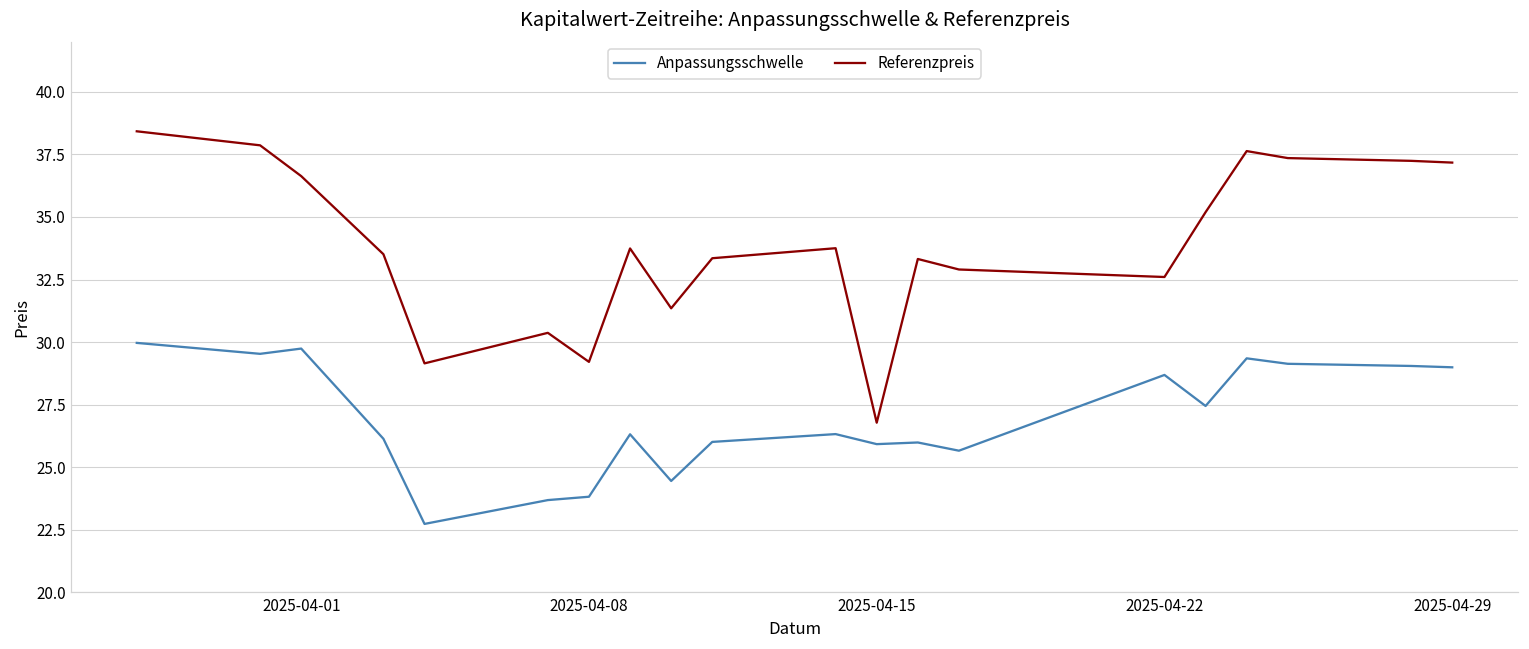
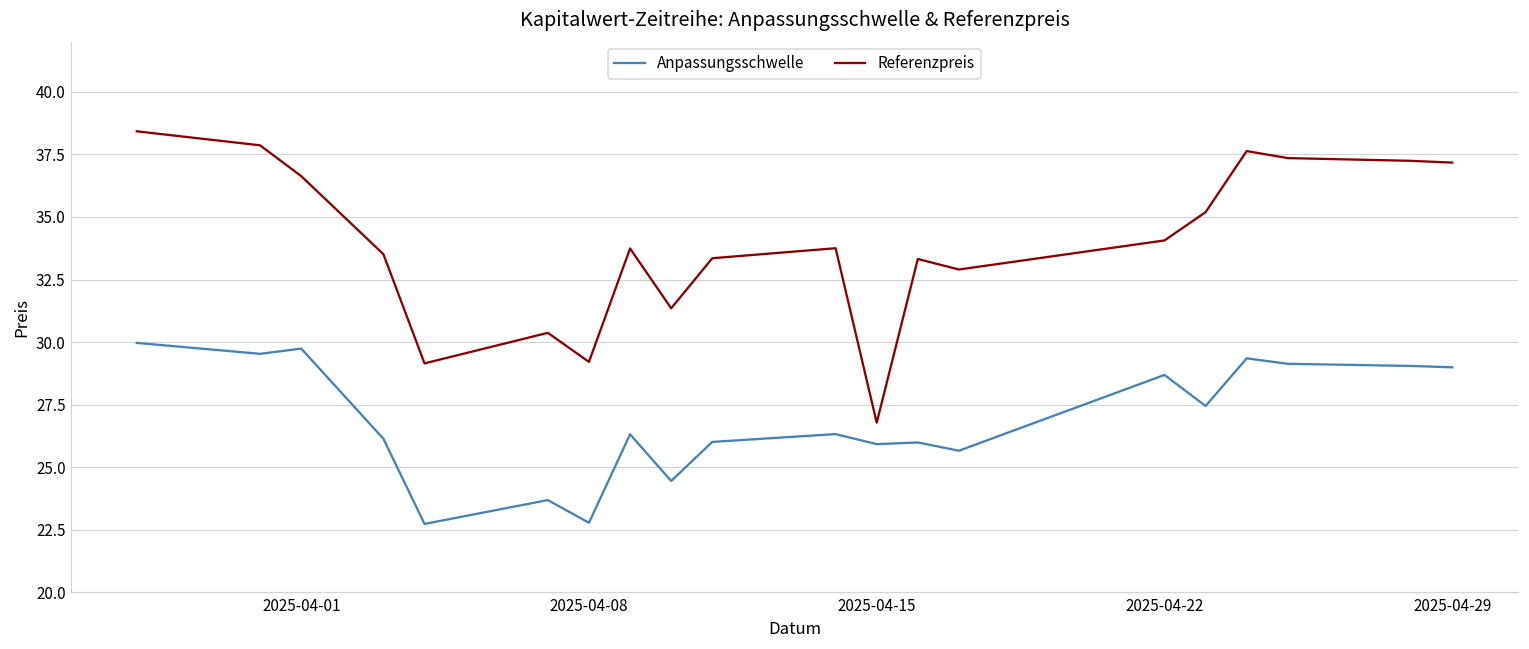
  {
    "Anpassungsschwelle": {
      "2025-04-01": 29.7,
-     "2025-04-08": 23.8,
+     "2025-04-08": 22.8,
      "2025-04-15": 25.9,
      "2025-04-22": 28.7,
      "2025-04-29": 29.0
    },
    "Referenzpreis": {
      "2025-04-01": 36.6,
      "2025-04-08": 29.2,
      "2025-04-15": 26.8,
-     "2025-04-22": 32.6,
+     "2025-04-22": 34.1,
      "2025-04-29": 37.2
    }
  }
